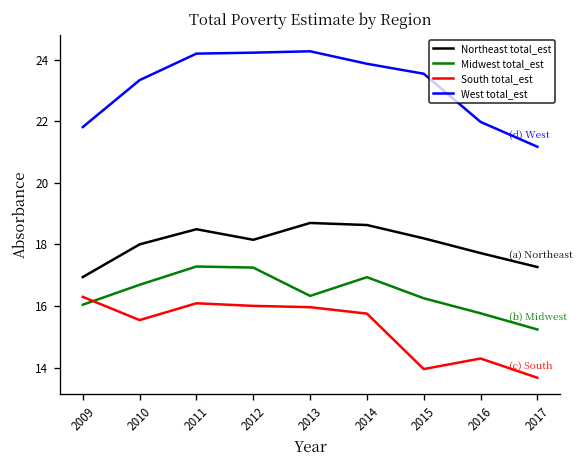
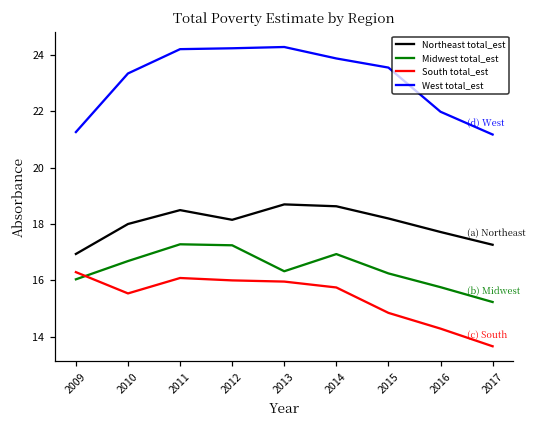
  {
    "Northeast total_est": {
      "2009": 16.9,
      "2010": 18.0,
      "2011": 18.5,
      "2012": 18.1,
      "2013": 18.7,
      "2014": 18.6,
      "2015": 18.2,
      "2016": 17.7,
      "2017": 17.3
    },
    "Midwest total_est": {
      "2009": 16.0,
      "2010": 16.7,
      "2011": 17.3,
      "2012": 17.2,
      "2013": 16.3,
      "2014": 16.9,
      "2015": 16.2,
      "2016": 15.8,
      "2017": 15.2
    },
    "South total_est": {
      "2009": 16.3,
      "2010": 15.5,
      "2011": 16.1,
      "2012": 16.0,
      "2013": 16.0,
      "2014": 15.8,
-     "2015": 13.9,
+     "2015": 14.9,
      "2016": 14.3,
      "2017": 13.7
    },
    "West total_est": {
-     "2009": 21.8,
+     "2009": 21.3,
      "2010": 23.3,
      "2011": 24.2,
      "2012": 24.2,
      "2013": 24.3,
      "2014": 23.9,
      "2015": 23.5,
      "2016": 22.0,
      "2017": 21.2
    }
  }
